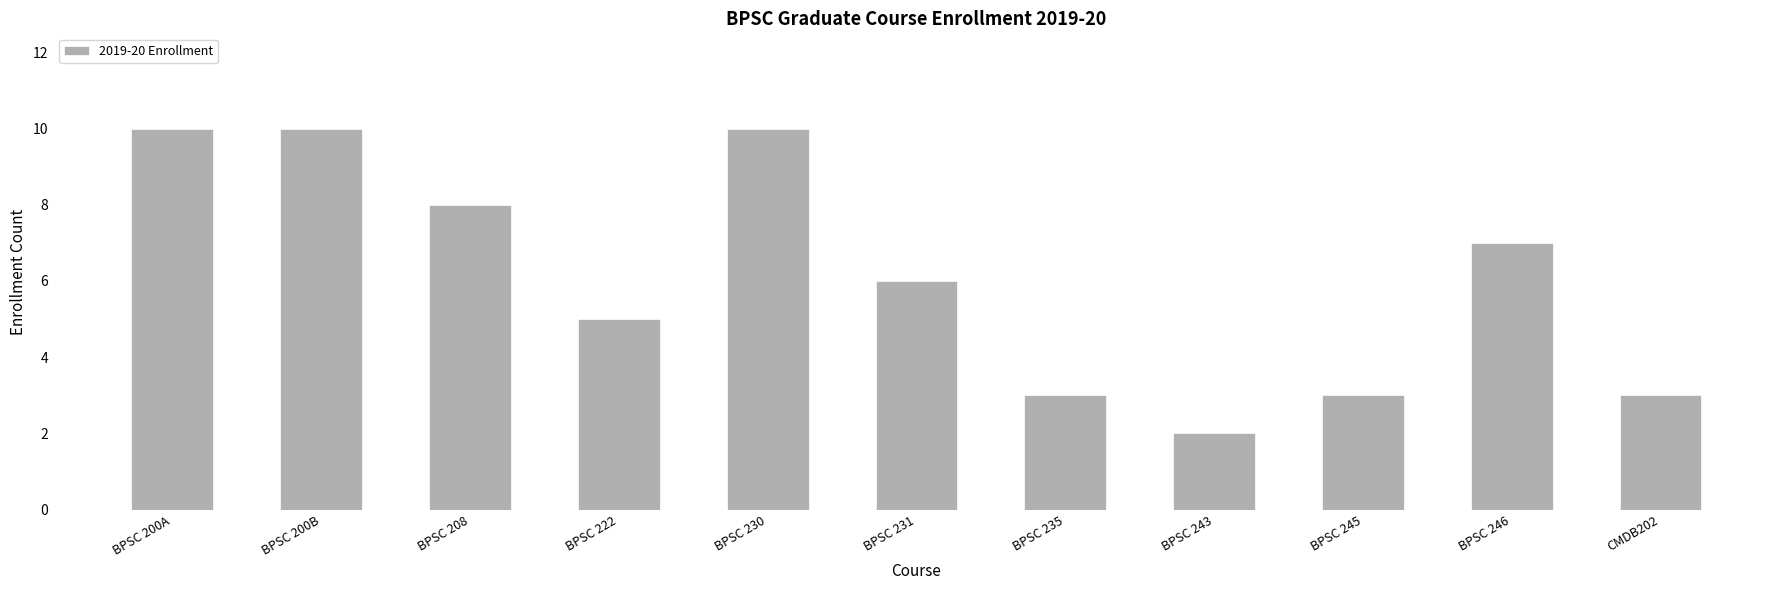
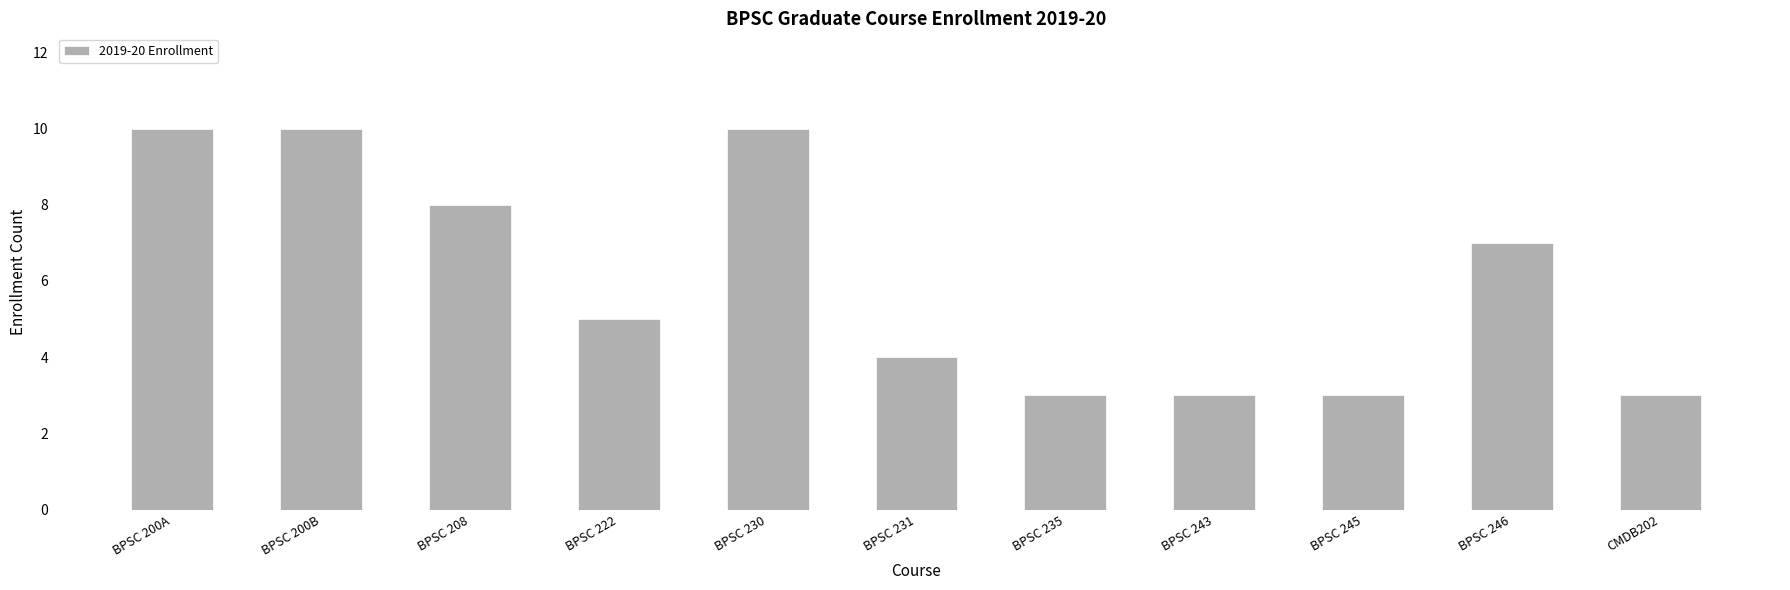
  {
    "BPSC 200A": 10,
    "BPSC 200B": 10,
    "BPSC 208": 8,
    "BPSC 222": 5,
    "BPSC 230": 10,
-   "BPSC 231": 6,
+   "BPSC 231": 4,
    "BPSC 235": 3,
-   "BPSC 243": 2,
+   "BPSC 243": 3,
    "BPSC 245": 3,
    "BPSC 246": 7,
    "CMDB202": 3
  }
